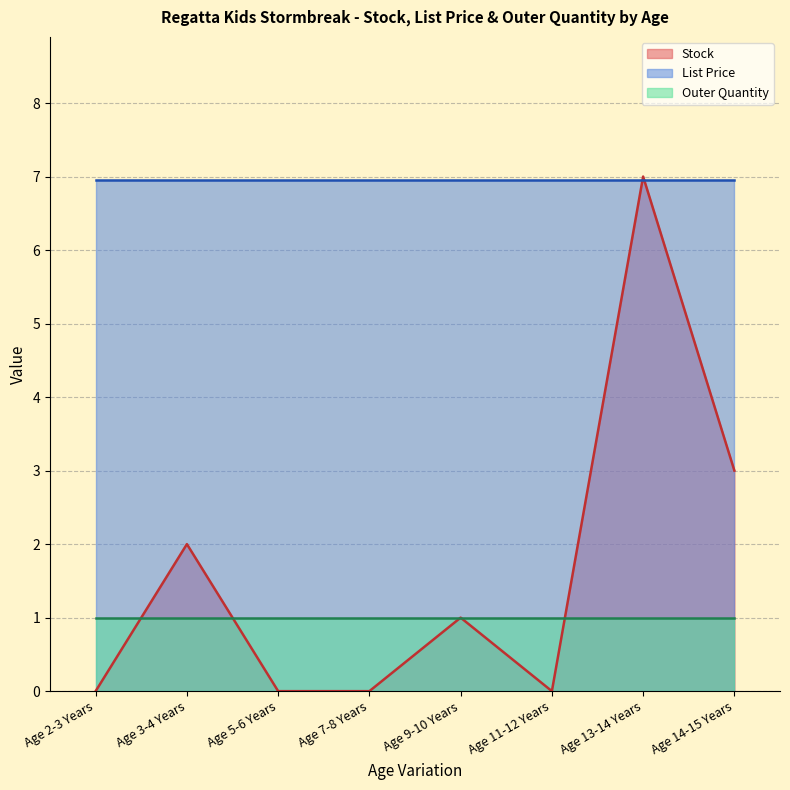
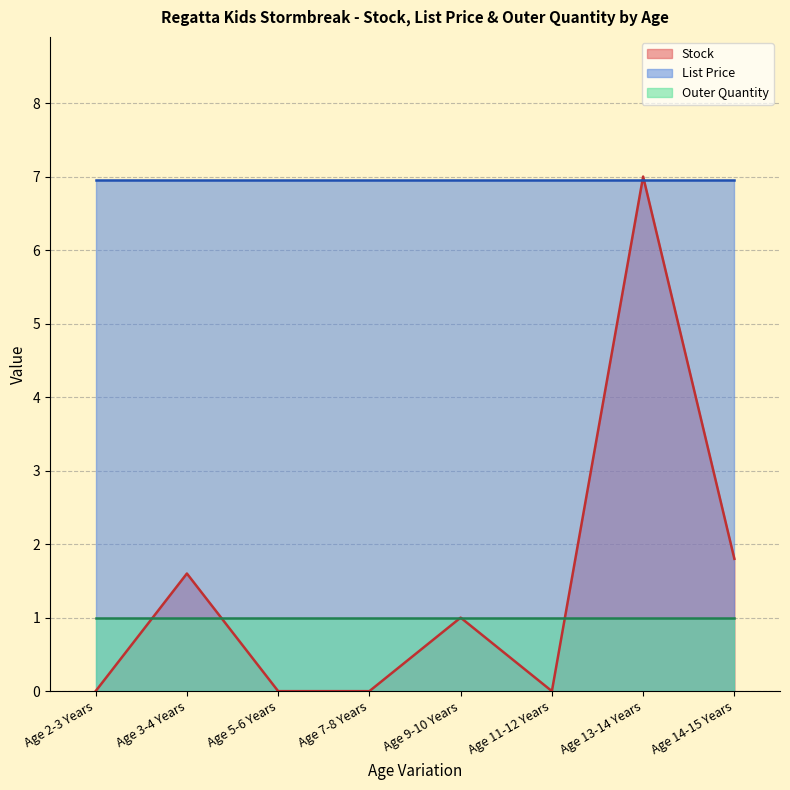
  {
    "Stock": {
      "Age 2-3 Years": 0.0,
-     "Age 3-4 Years": 2.0,
+     "Age 3-4 Years": 1.6,
      "Age 5-6 Years": 0.0,
      "Age 7-8 Years": 0.0,
      "Age 11-12 Years": 0.0,
      "Age 13-14 Years": 7.0,
-     "Age 14-15 Years": 3.0
+     "Age 14-15 Years": 1.8
    },
    "List Price": {
      "Age 2-3 Years": 7.0,
      "Age 3-4 Years": 7.0,
      "Age 5-6 Years": 7.0,
      "Age 7-8 Years": 7.0,
      "Age 9-10 Years": 7.0,
      "Age 11-12 Years": 7.0,
      "Age 13-14 Years": 7.0,
      "Age 14-15 Years": 7.0
    },
    "Outer Quantity": {
      "Age 2-3 Years": 1.0,
      "Age 3-4 Years": 1.0,
      "Age 5-6 Years": 1.0,
      "Age 7-8 Years": 1.0,
      "Age 11-12 Years": 1.0,
      "Age 13-14 Years": 1.0,
      "Age 14-15 Years": 1.0
    }
  }
